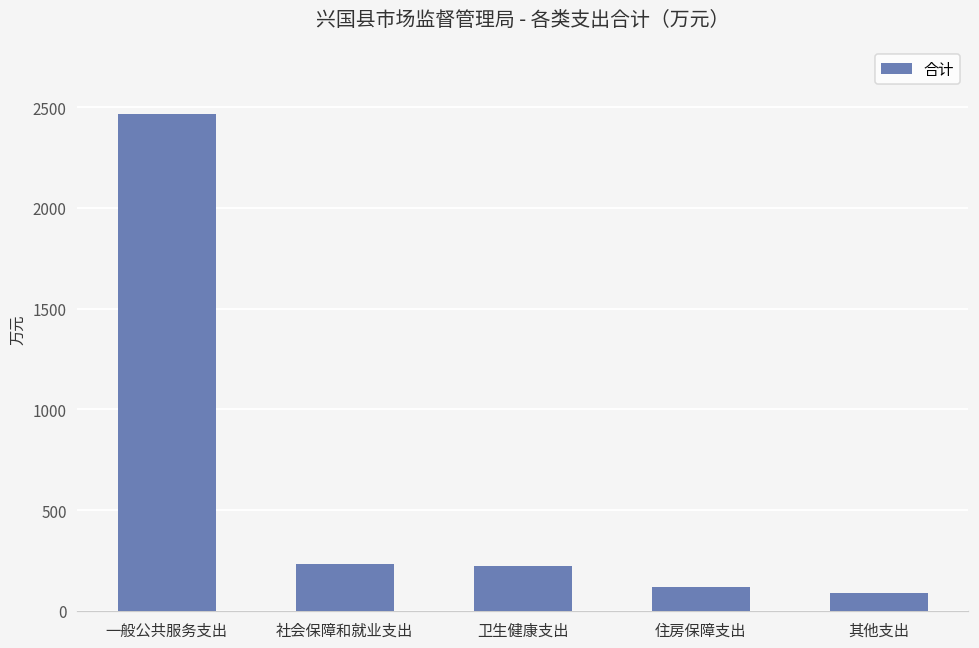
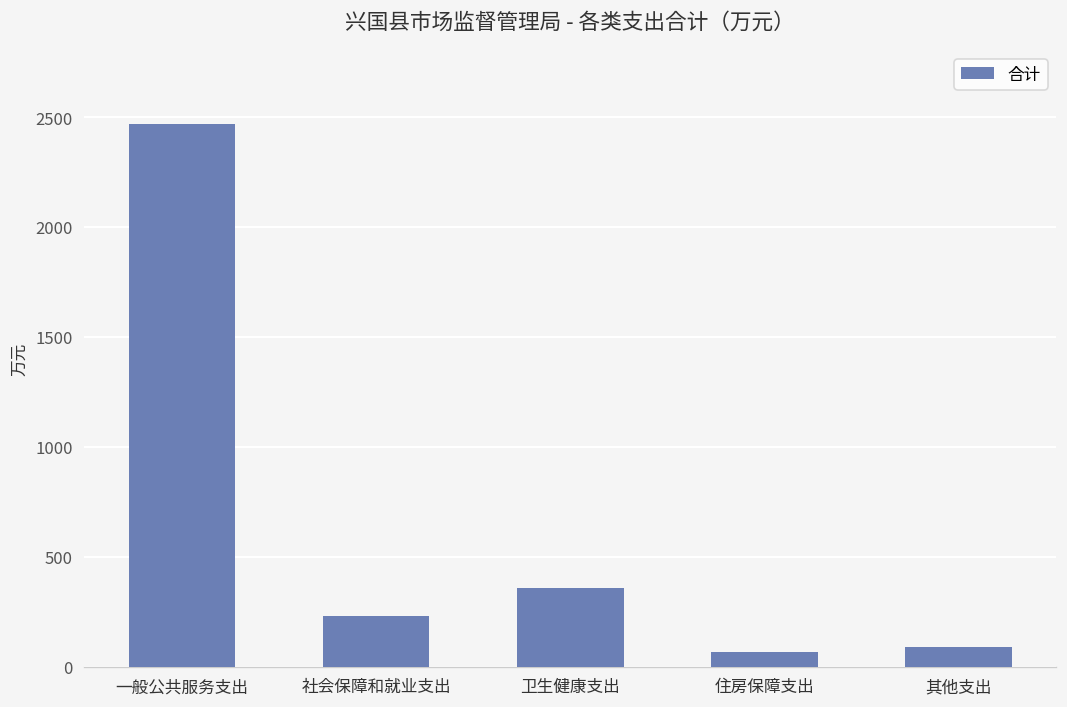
  {
    "一般公共服务支出": 2470,
    "社会保障和就业支出": 230,
-   "卫生健康支出": 220,
-   "住房保障支出": 120,
+   "卫生健康支出": 360,
+   "住房保障支出": 70,
    "其他支出": 90
  }
